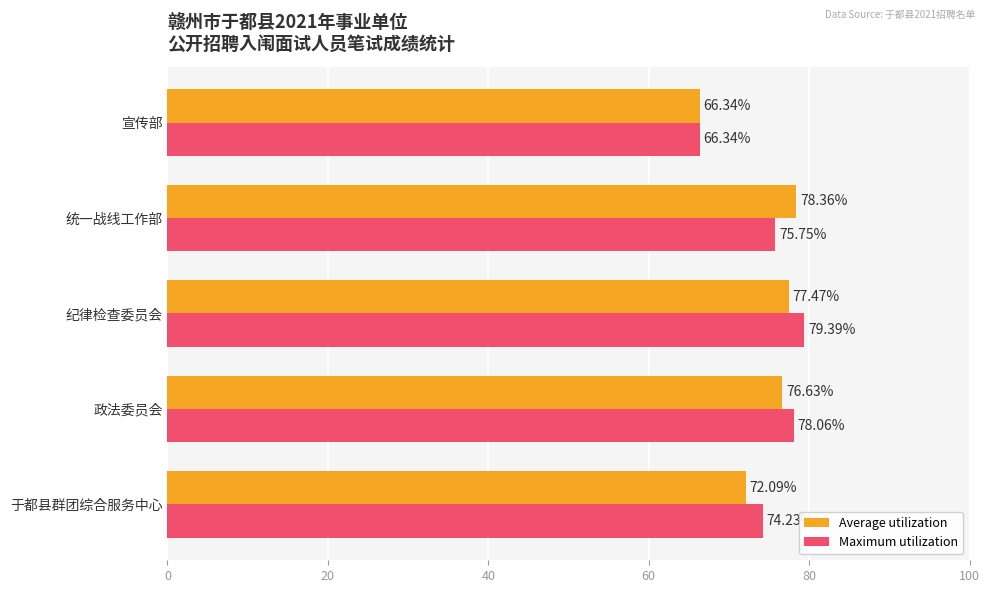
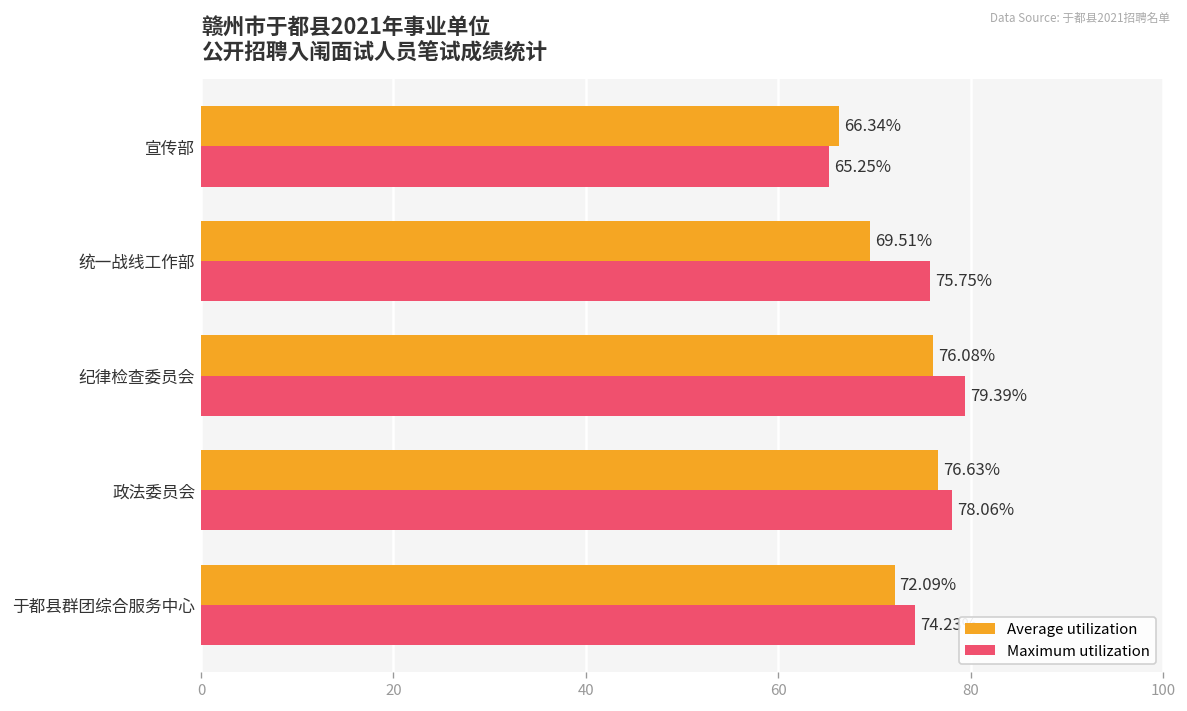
  {
    "Average utilization": {
      "宣传部": "66.34%",
-     "统一战线工作部": "78.36%",
-     "纪律检查委员会": "77.47%",
+     "统一战线工作部": "69.51%",
+     "纪律检查委员会": "76.08%",
      "政法委员会": "76.63%",
      "于都县群团综合服务中心": "72.09%"
    },
    "Maximum utilization": {
-     "宣传部": "66.34%",
+     "宣传部": "65.25%",
      "统一战线工作部": "75.75%",
      "纪律检查委员会": "79.39%",
      "政法委员会": "78.06%"
    }
  }
